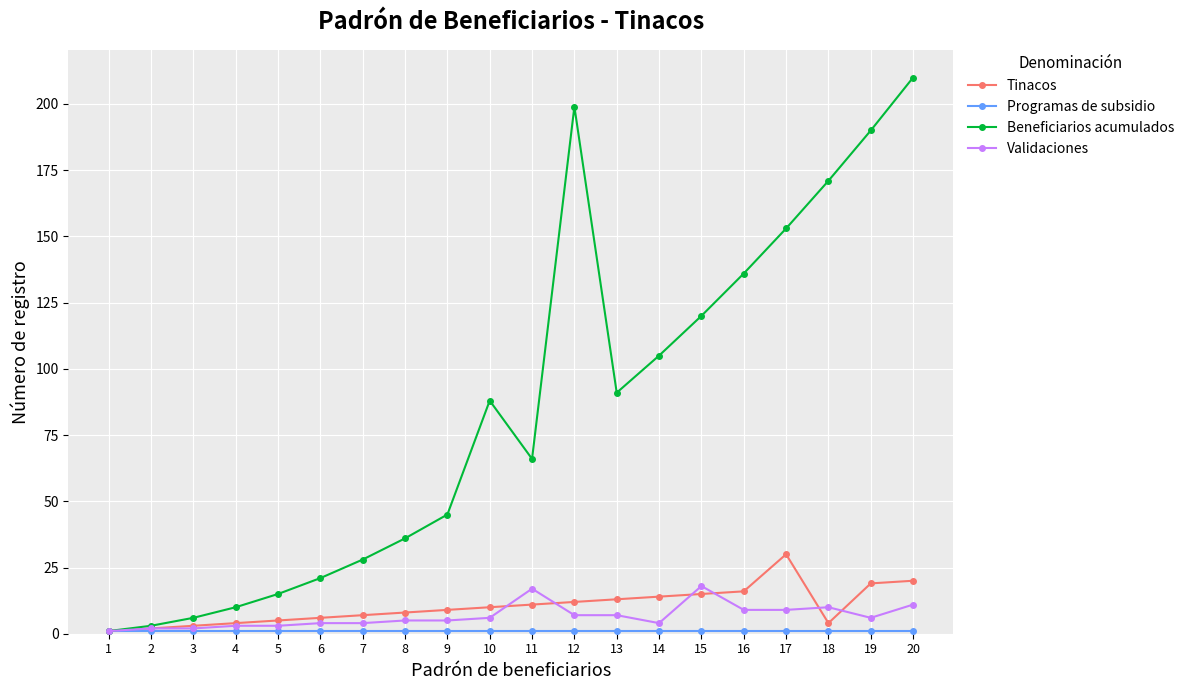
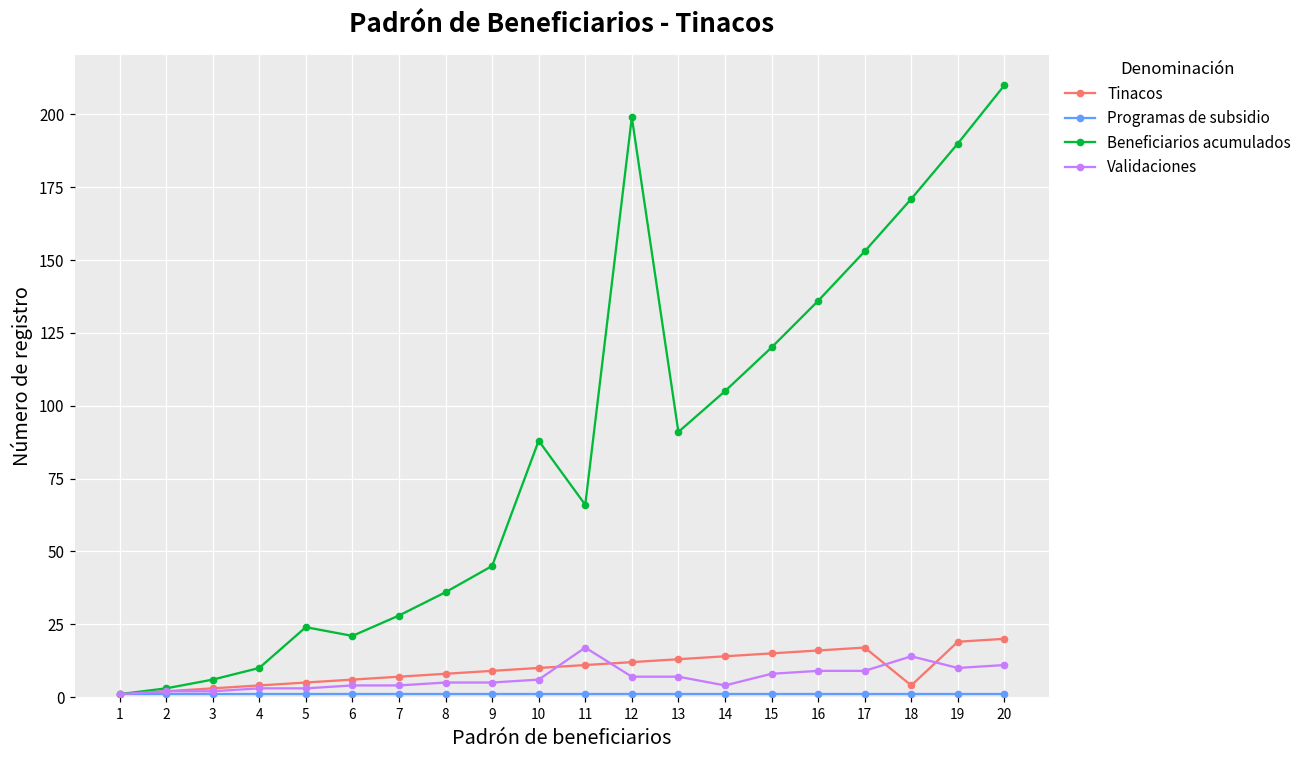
  {
    "Tinacos": {
      "3": 3,
      "4": 4,
      "5": 5,
      "6": 6,
      "7": 7,
      "8": 8,
      "9": 9,
      "10": 10,
      "11": 11,
      "12": 12,
      "13": 13,
      "14": 14,
      "15": 15,
      "16": 16,
-     "17": 30,
+     "17": 17,
      "18": 4,
      "19": 19,
      "20": 20
    },
    "Programas de subsidio": {
      "2": 1,
      "3": 1,
      "4": 1,
      "5": 1,
      "6": 1,
      "7": 1,
      "8": 1,
      "9": 1,
      "10": 1,
      "11": 1,
      "12": 1,
      "13": 1,
      "14": 1,
      "15": 1,
      "16": 1,
      "17": 1,
      "18": 1,
      "19": 1,
      "20": 1
    },
    "Beneficiarios acumulados": {
      "2": 3,
      "3": 6,
      "4": 10,
-     "5": 15,
+     "5": 24,
      "6": 21,
      "7": 28,
      "8": 36,
      "9": 45,
      "10": 88,
      "11": 66,
      "12": 199,
      "13": 91,
      "14": 105,
      "15": 120,
      "16": 136,
      "17": 153,
      "18": 171,
      "19": 190,
      "20": 210
    },
    "Validaciones": {
      "3": 2,
      "4": 3,
      "5": 3,
      "6": 4,
      "7": 4,
      "8": 5,
      "9": 5,
      "10": 6,
      "11": 17,
      "12": 7,
      "13": 7,
      "14": 4,
-     "15": 18,
+     "15": 8,
      "16": 9,
      "17": 9,
-     "18": 10,
-     "19": 6,
+     "18": 14,
+     "19": 10,
      "20": 11
    }
  }
